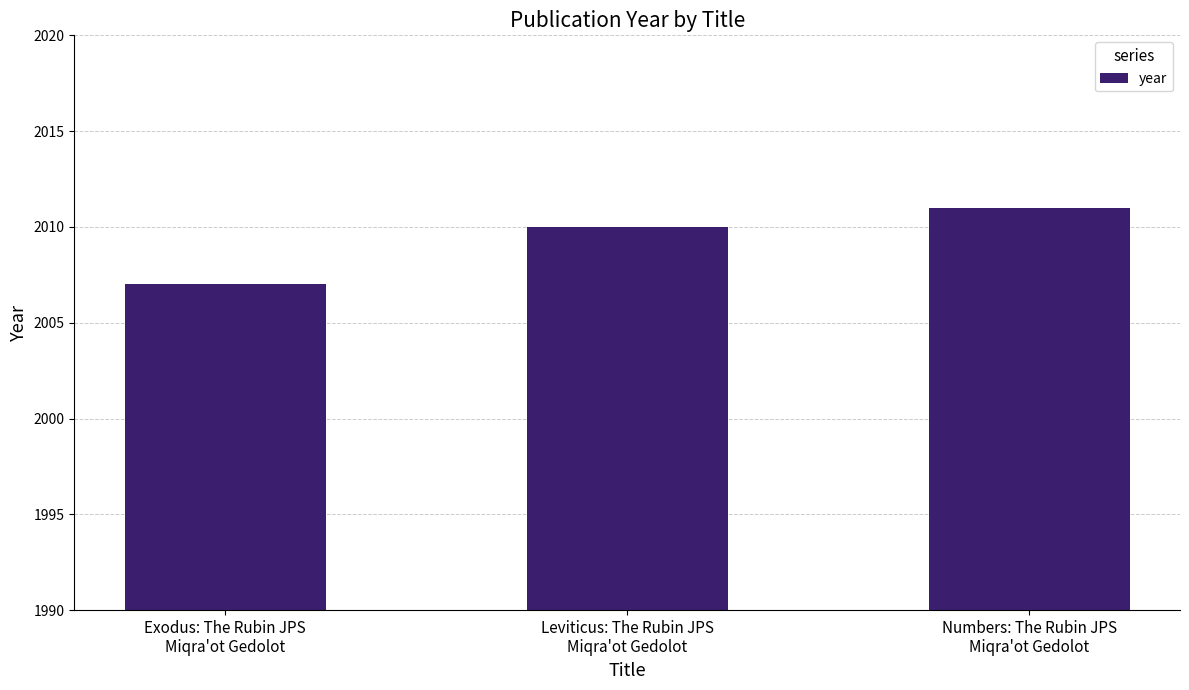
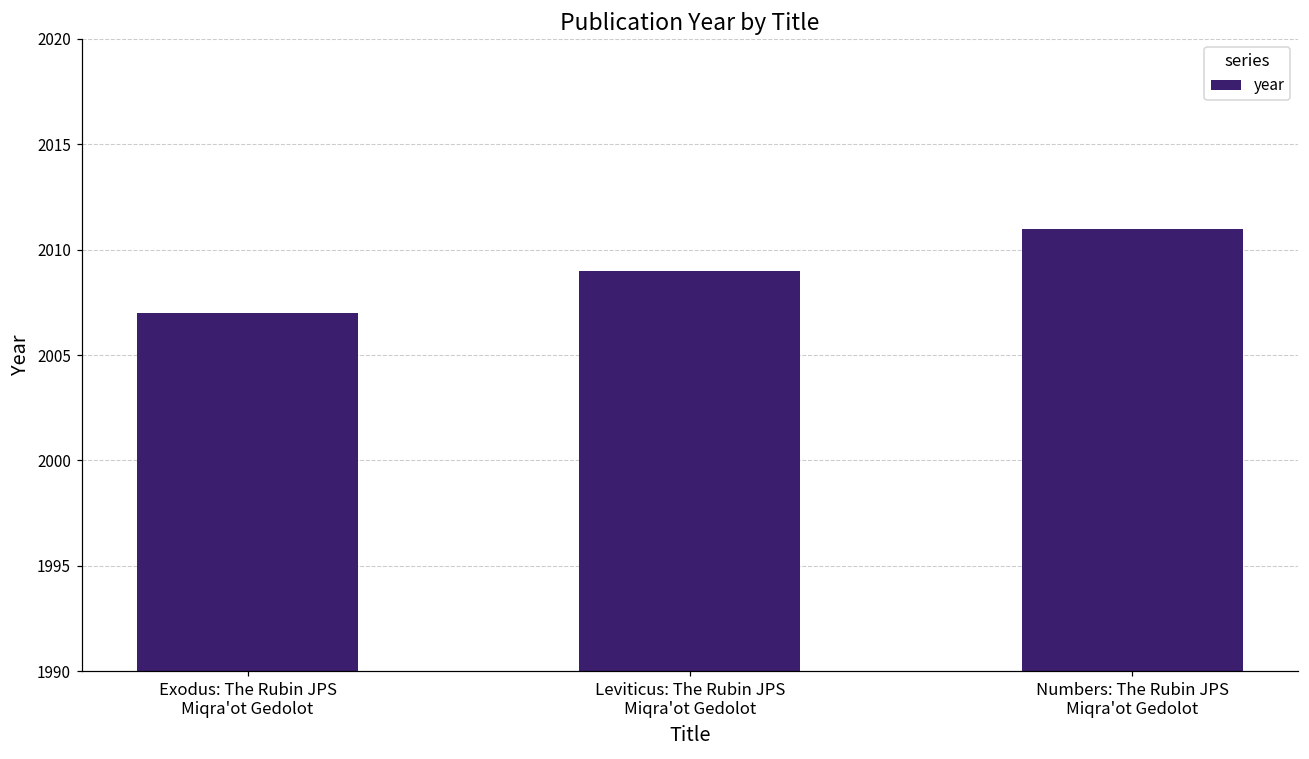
  {
    "Exodus: The Rubin JPS Miqra'ot Gedolot": 2007,
-   "Leviticus: The Rubin JPS Miqra'ot Gedolot": 2010,
+   "Leviticus: The Rubin JPS Miqra'ot Gedolot": 2009,
    "Numbers: The Rubin JPS Miqra'ot Gedolot": 2011
  }
